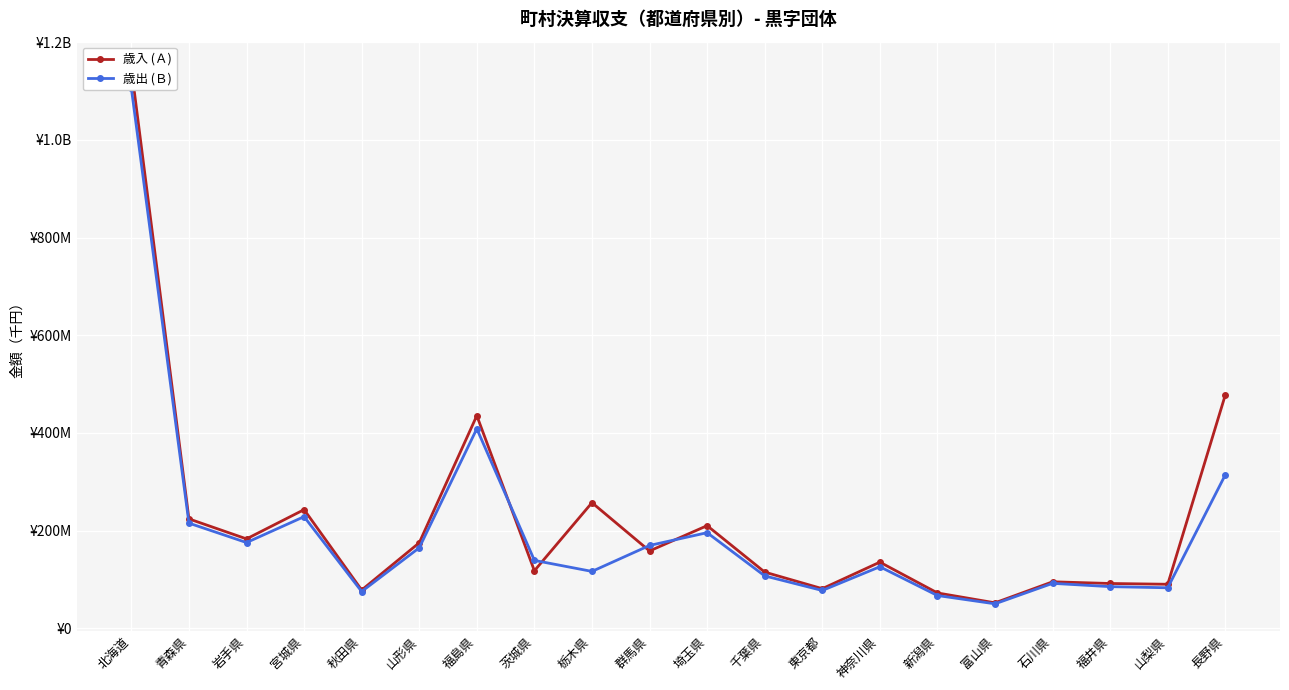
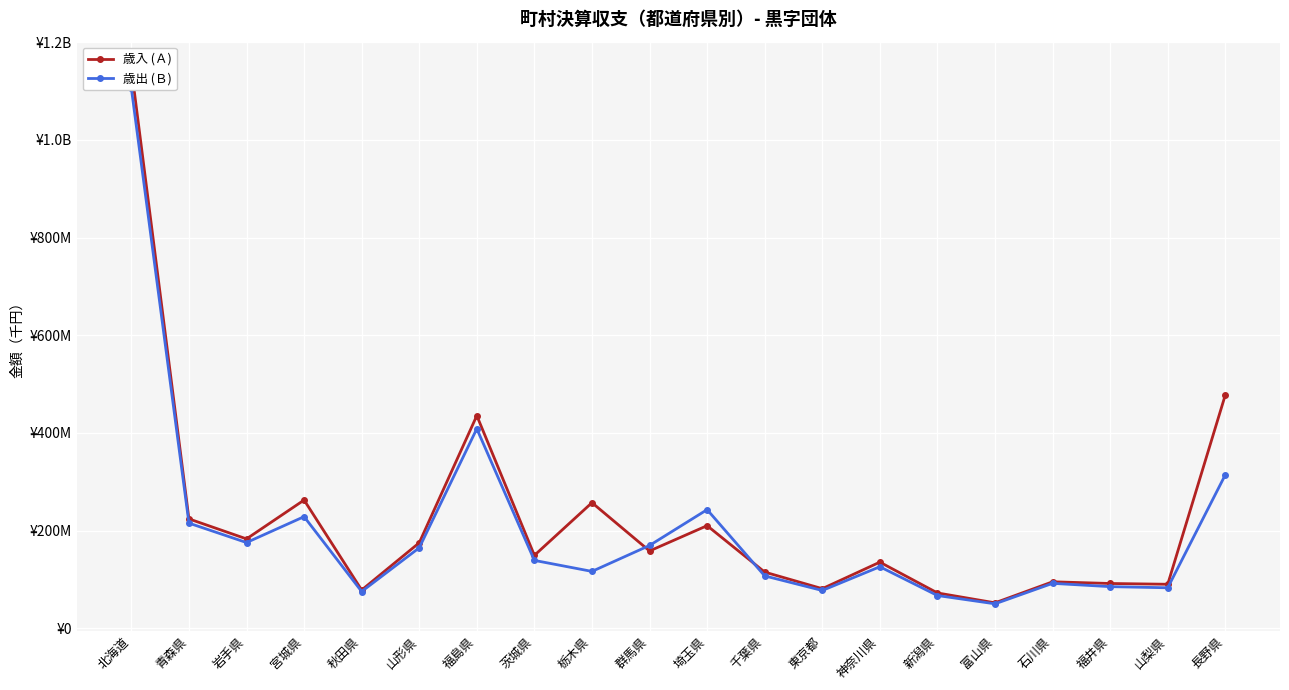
  {
    "歳入 (Ａ)": {
      "青森県": "¥220000000",
      "岩手県": "¥180000000",
-     "宮城県": "¥240000000",
+     "宮城県": "¥260000000",
      "山形県": "¥180000000",
      "福島県": "¥440000000",
-     "茨城県": "¥120000000",
+     "茨城県": "¥150000000",
      "栃木県": "¥260000000",
      "群馬県": "¥160000000",
      "埼玉県": "¥210000000",
      "千葉県": "¥120000000",
      "神奈川県": "¥140000000",
      "新潟県": "¥70000000",
      "福井県": "¥90000000",
      "山梨県": "¥90000000",
      "長野県": "¥480000000"
    },
    "歳出 (Ｂ)": {
      "青森県": "¥220000000",
      "岩手県": "¥180000000",
      "宮城県": "¥230000000",
      "山形県": "¥160000000",
      "福島県": "¥410000000",
      "茨城県": "¥140000000",
      "栃木県": "¥120000000",
      "群馬県": "¥170000000",
-     "埼玉県": "¥200000000",
+     "埼玉県": "¥240000000",
      "千葉県": "¥110000000",
      "神奈川県": "¥130000000",
      "新潟県": "¥70000000",
      "福井県": "¥90000000",
      "山梨県": "¥80000000",
      "長野県": "¥310000000"
    }
  }
